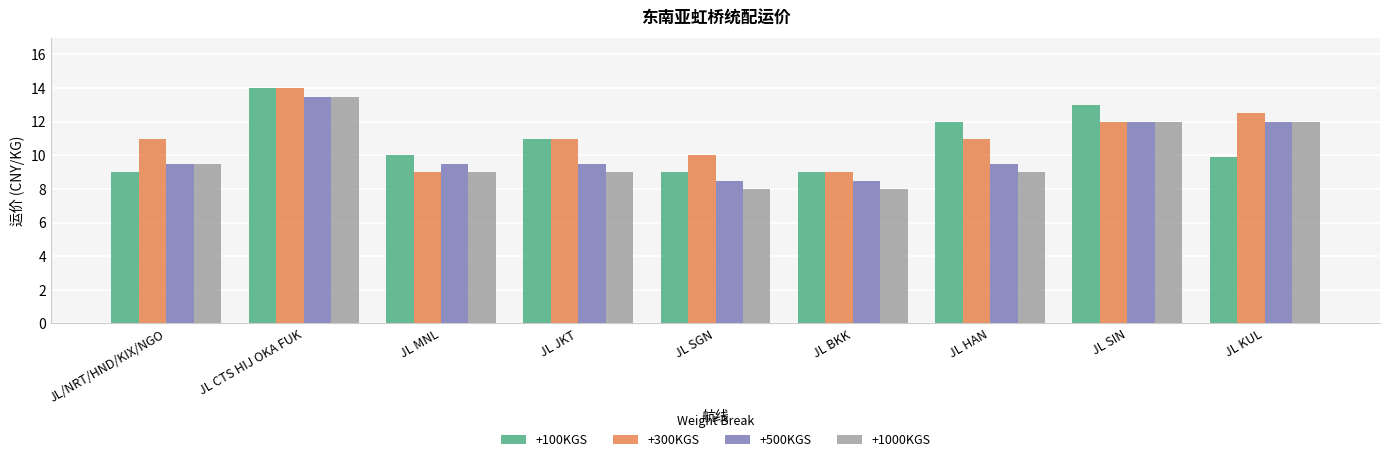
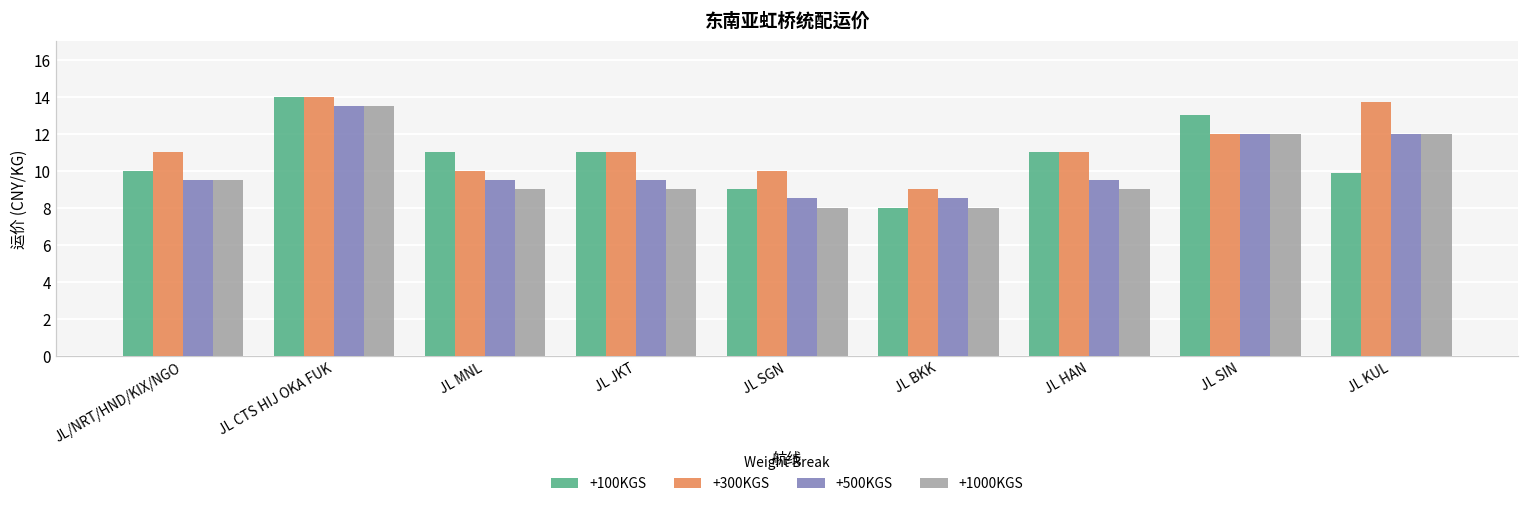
  {
    "+100KGS": {
-     "JL/NRT/HND/KIX/NGO": 9,
+     "JL/NRT/HND/KIX/NGO": 10,
      "JL CTS HIJ OKA FUK": 14,
-     "JL MNL": 10,
+     "JL MNL": 11,
      "JL JKT": 11,
      "JL SGN": 9,
-     "JL BKK": 9,
-     "JL HAN": 12,
+     "JL BKK": 8,
+     "JL HAN": 11,
      "JL SIN": 13,
      "JL KUL": 10
    },
    "+300KGS": {
      "JL/NRT/HND/KIX/NGO": 11.0,
      "JL CTS HIJ OKA FUK": 14.0,
-     "JL MNL": 9,
+     "JL MNL": 10,
      "JL JKT": 11.0,
      "JL SGN": 10.0,
      "JL BKK": 9.0,
      "JL HAN": 11.0,
      "JL SIN": 12.0,
-     "JL KUL": 12.5
+     "JL KUL": 13.7
    }
  }
